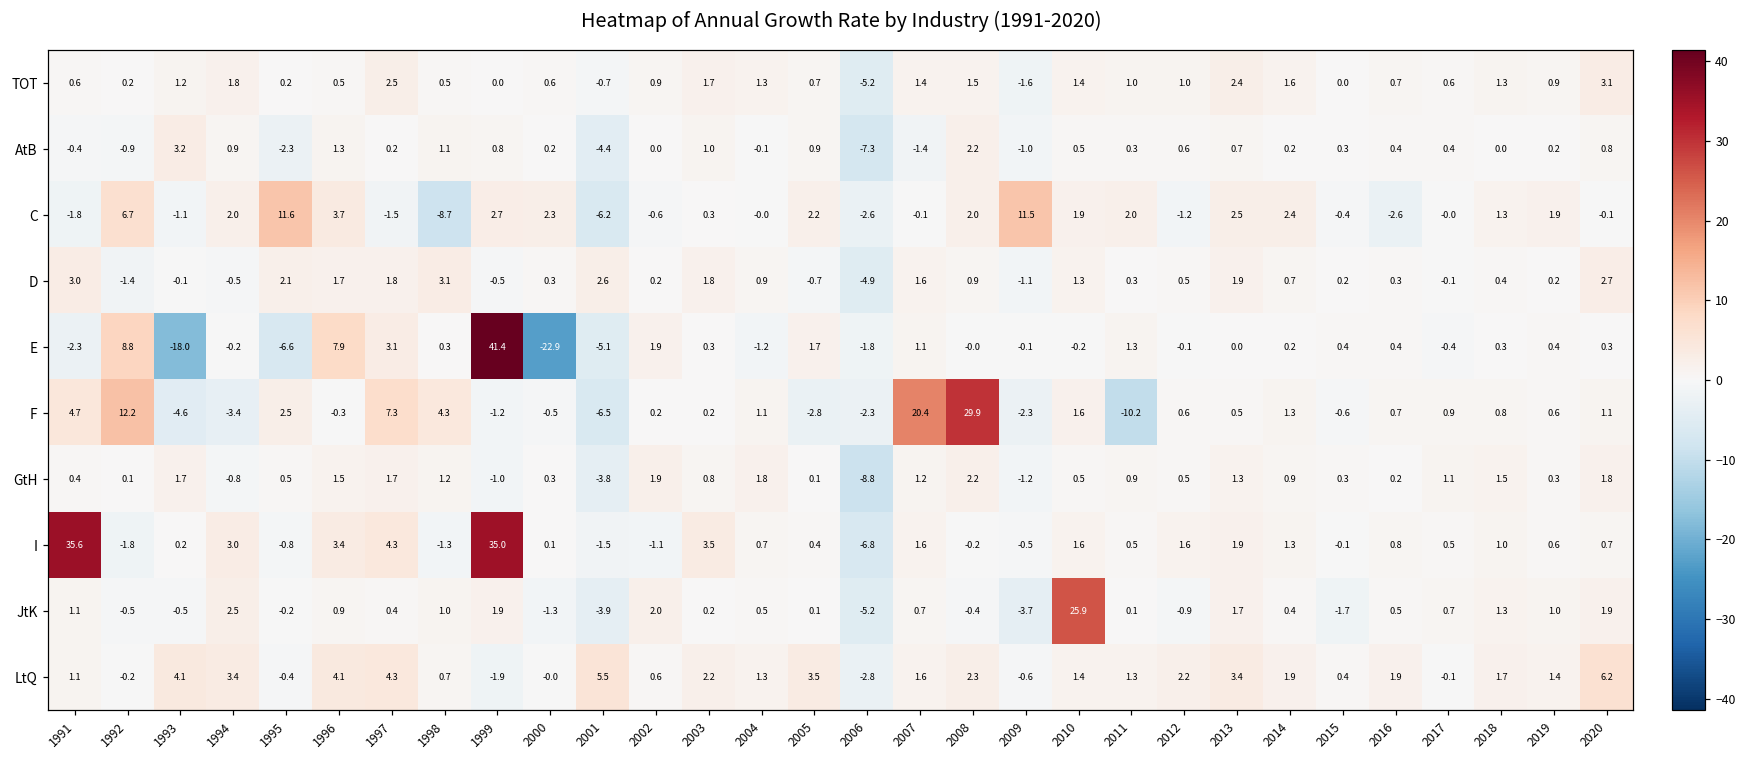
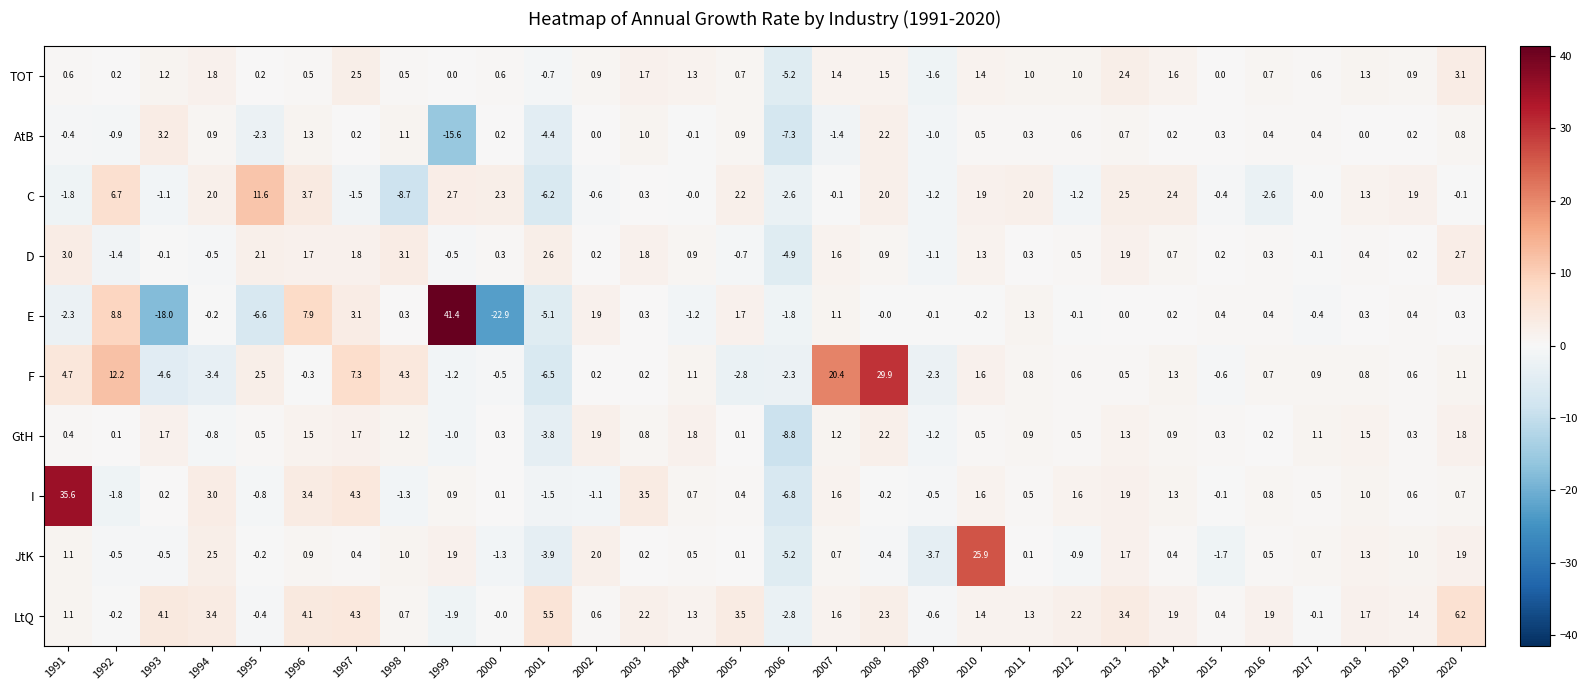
  {
    "AtB": {
      "1991": -0.4,
      "1992": -0.9,
      "1993": 3.2,
      "1994": 0.9,
      "1995": -2.3,
      "1996": 1.3,
      "1997": 0.2,
      "1998": 1.1,
-     "1999": 0.8,
+     "1999": -15.6,
      "2000": 0.2,
      "2001": -4.4,
      "2002": 0.0,
      "2003": 1.0,
      "2004": -0.1,
      "2005": 0.9,
      "2006": -7.3,
      "2007": -1.4,
      "2008": 2.2,
      "2009": -1.0,
      "2010": 0.5,
      "2011": 0.3,
      "2012": 0.6,
      "2013": 0.7,
      "2014": 0.2,
      "2015": 0.3,
      "2016": 0.4,
      "2017": 0.4,
      "2018": 0.0,
      "2019": 0.2,
      "2020": 0.8
    },
    "C": {
      "1991": -1.8,
      "1992": 6.7,
      "1993": -1.1,
      "1994": 2.0,
      "1995": 11.6,
      "1996": 3.7,
      "1997": -1.5,
      "1998": -8.7,
      "1999": 2.7,
      "2000": 2.3,
      "2001": -6.2,
      "2002": -0.6,
      "2003": 0.3,
      "2004": -0.0,
      "2005": 2.2,
      "2006": -2.6,
      "2007": -0.1,
      "2008": 2.0,
-     "2009": 11.5,
+     "2009": -1.2,
      "2010": 1.9,
      "2011": 2.0,
      "2012": -1.2,
      "2013": 2.5,
      "2014": 2.4,
      "2015": -0.4,
      "2016": -2.6,
      "2017": -0.0,
      "2018": 1.3,
      "2019": 1.9,
      "2020": -0.1
    },
    "F": {
      "1991": 4.7,
      "1992": 12.2,
      "1993": -4.6,
      "1994": -3.4,
      "1995": 2.5,
      "1996": -0.3,
      "1997": 7.3,
      "1998": 4.3,
      "1999": -1.2,
      "2000": -0.5,
      "2001": -6.5,
      "2002": 0.2,
      "2003": 0.2,
      "2004": 1.1,
      "2005": -2.8,
      "2006": -2.3,
      "2007": 20.4,
      "2008": 29.9,
      "2009": -2.3,
      "2010": 1.6,
-     "2011": -10.2,
+     "2011": 0.8,
      "2012": 0.6,
      "2013": 0.5,
      "2014": 1.3,
      "2015": -0.6,
      "2016": 0.7,
      "2017": 0.9,
      "2018": 0.8,
      "2019": 0.6,
      "2020": 1.1
    },
    "I": {
      "1991": 35.6,
      "1992": -1.8,
      "1993": 0.2,
      "1994": 3.0,
      "1995": -0.8,
      "1996": 3.4,
      "1997": 4.3,
      "1998": -1.3,
-     "1999": 35.0,
+     "1999": 0.9,
      "2000": 0.1,
      "2001": -1.5,
      "2002": -1.1,
      "2003": 3.5,
      "2004": 0.7,
      "2005": 0.4,
      "2006": -6.8,
      "2007": 1.6,
      "2008": -0.2,
      "2009": -0.5,
      "2010": 1.6,
      "2011": 0.5,
      "2012": 1.6,
      "2013": 1.9,
      "2014": 1.3,
      "2015": -0.1,
      "2016": 0.8,
      "2017": 0.5,
      "2018": 1.0,
      "2019": 0.6,
      "2020": 0.7
    }
  }
